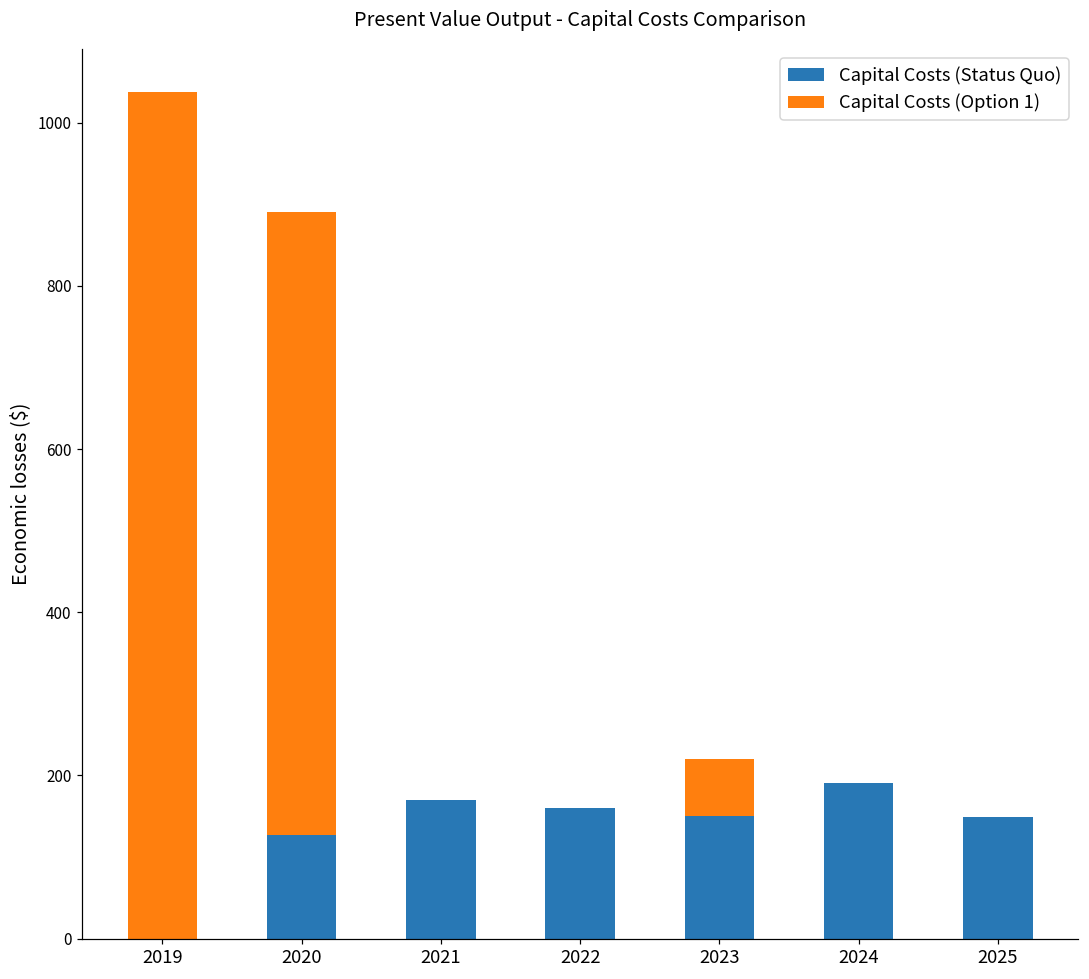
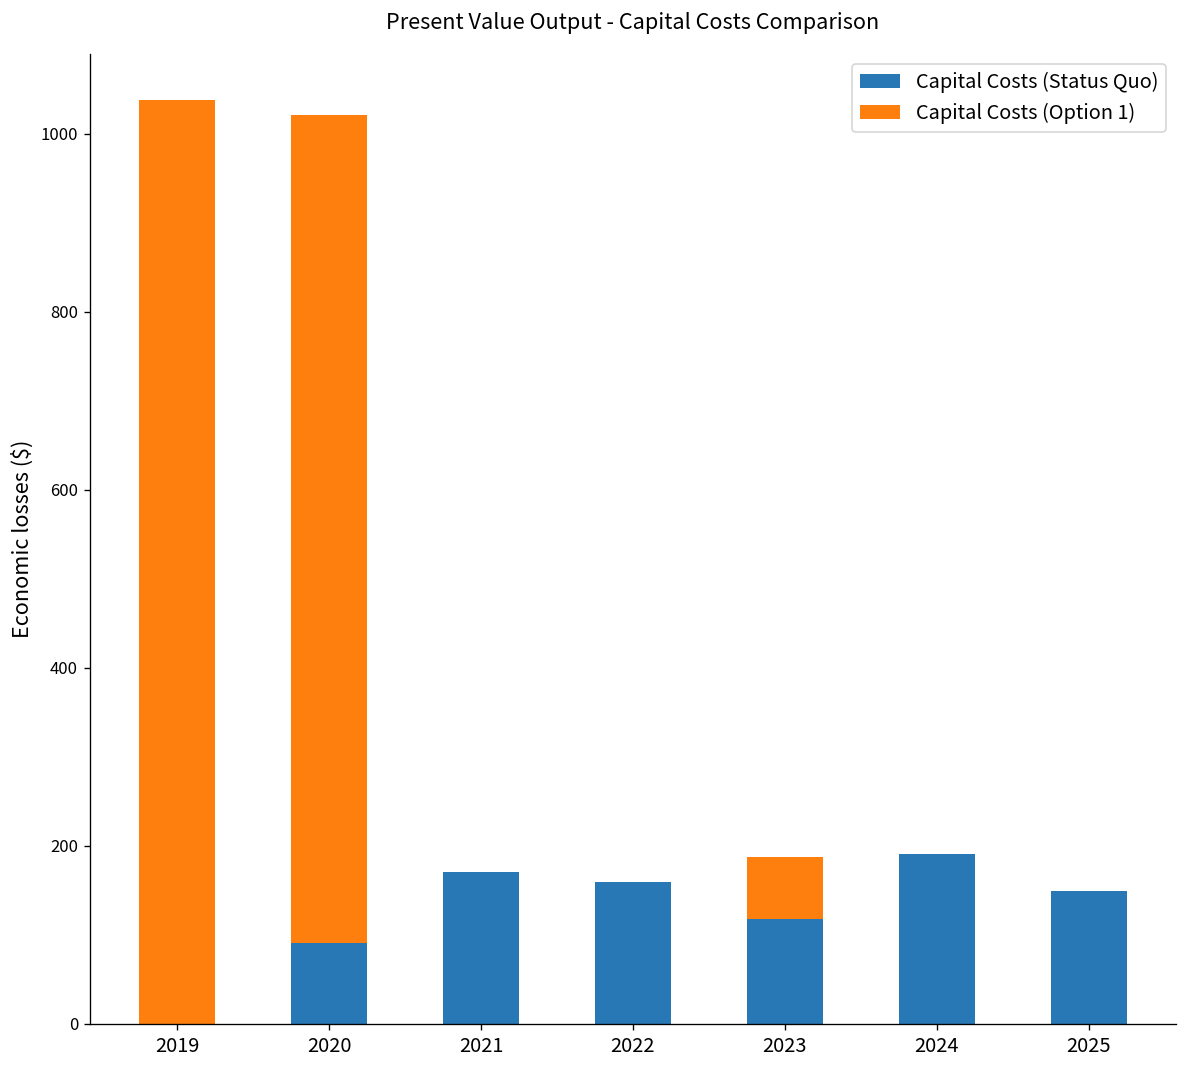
  {
    "Capital Costs (Status Quo)": {
      "2019": 0,
-     "2020": 130,
+     "2020": 90,
      "2021": 170,
      "2022": 160,
-     "2023": 150,
+     "2023": 120,
      "2024": 190,
      "2025": 150
    },
    "Capital Costs (Option 1)": {
      "2019": 1040,
-     "2020": 760,
+     "2020": 930,
      "2021": 0,
      "2022": 0,
      "2023": 70,
      "2024": 0,
      "2025": 0
    }
  }
